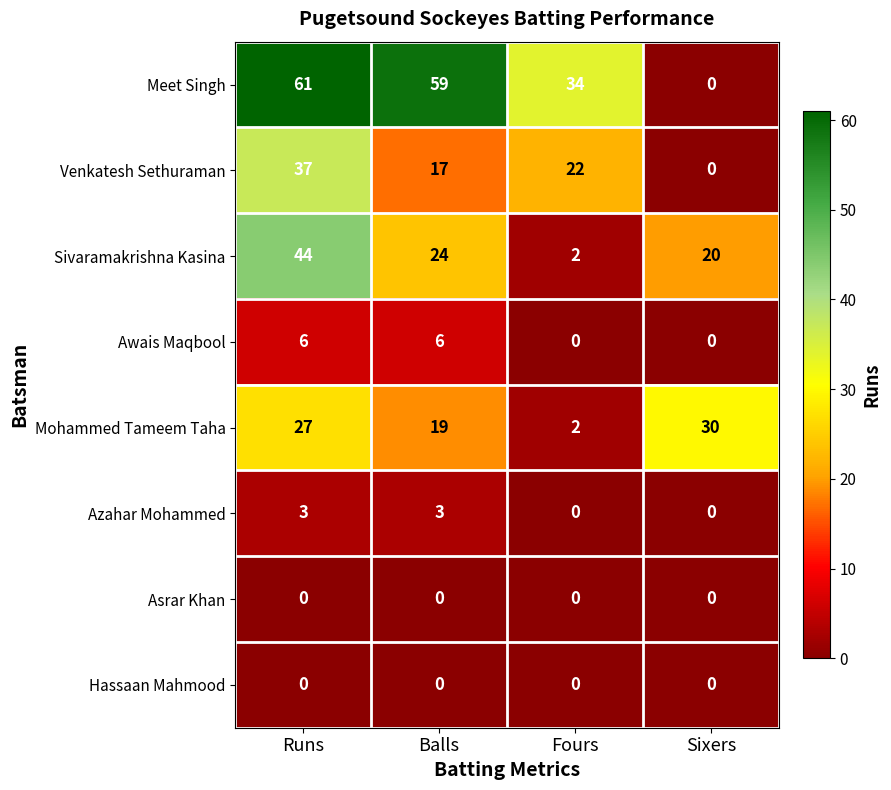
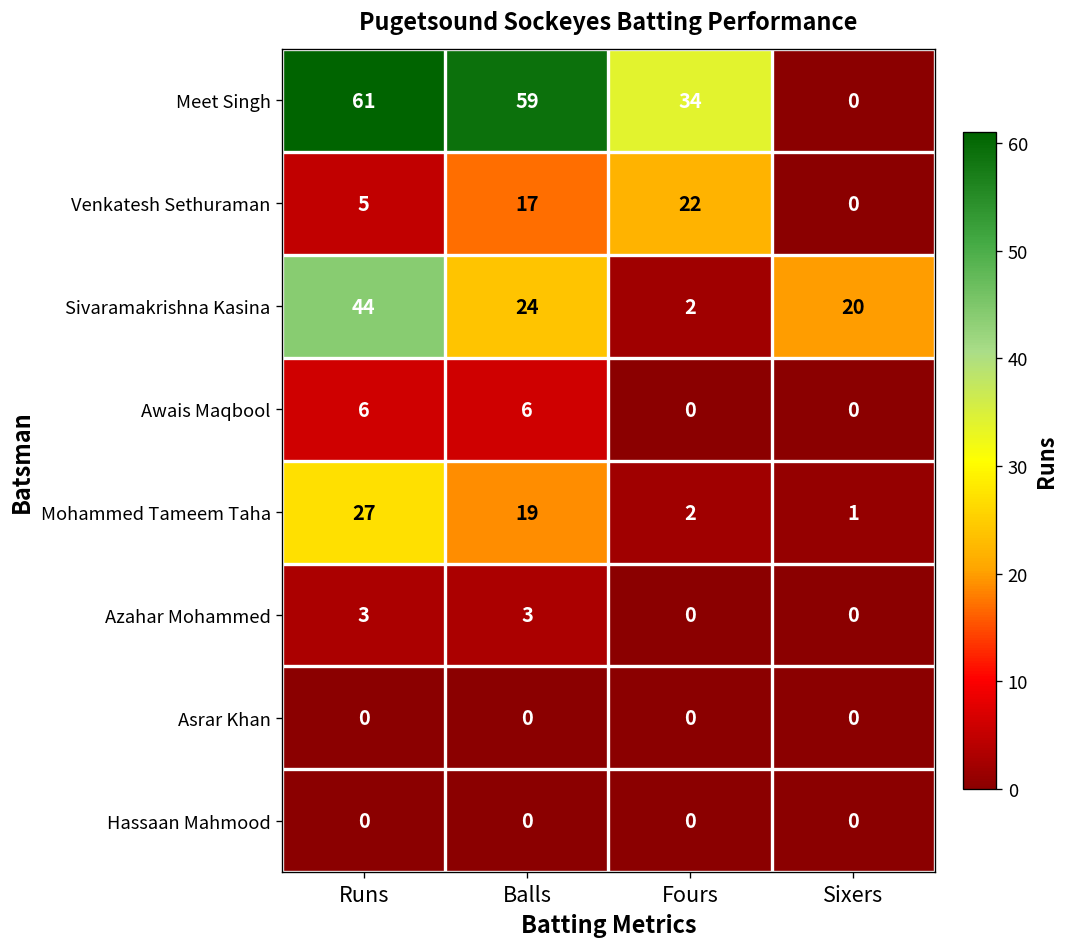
  {
    "Meet Singh": {
      "Runs": 61,
      "Balls": 59,
      "Fours": 34,
      "Sixers": 0
    },
    "Venkatesh Sethuraman": {
-     "Runs": 37,
+     "Runs": 5,
      "Balls": 17,
      "Fours": 22,
      "Sixers": 0
    },
    "Sivaramakrishna Kasina": {
      "Runs": 44,
      "Balls": 24,
      "Fours": 2,
      "Sixers": 20
    },
    "Awais Maqbool": {
      "Runs": 6,
      "Balls": 6,
      "Fours": 0,
      "Sixers": 0
    },
    "Mohammed Tameem Taha": {
      "Runs": 27,
      "Balls": 19,
      "Fours": 2,
-     "Sixers": 30
+     "Sixers": 1
    },
    "Azahar Mohammed": {
      "Runs": 3,
      "Balls": 3,
      "Fours": 0,
      "Sixers": 0
    },
    "Asrar Khan": {
      "Runs": 0,
      "Balls": 0,
      "Fours": 0,
      "Sixers": 0
    },
    "Hassaan Mahmood": {
      "Runs": 0,
      "Balls": 0,
      "Fours": 0,
      "Sixers": 0
    }
  }
